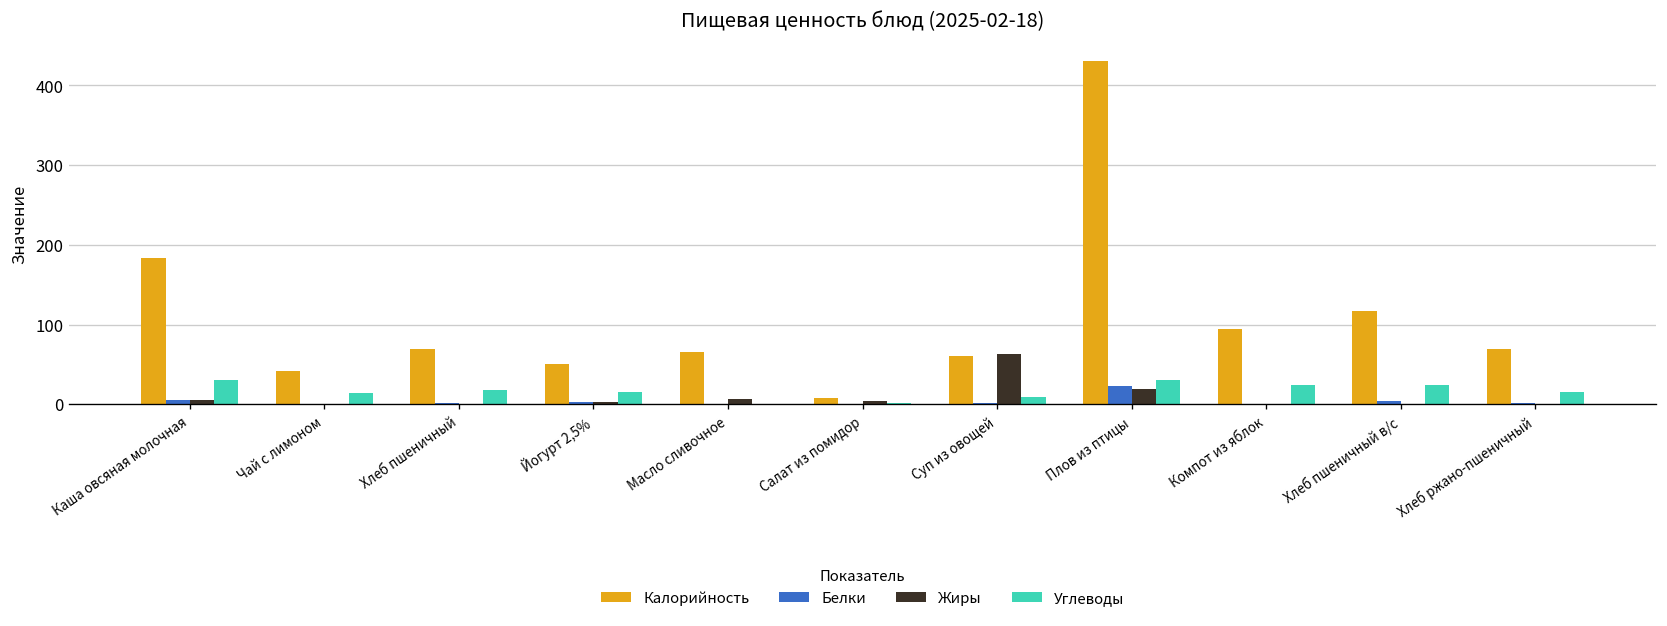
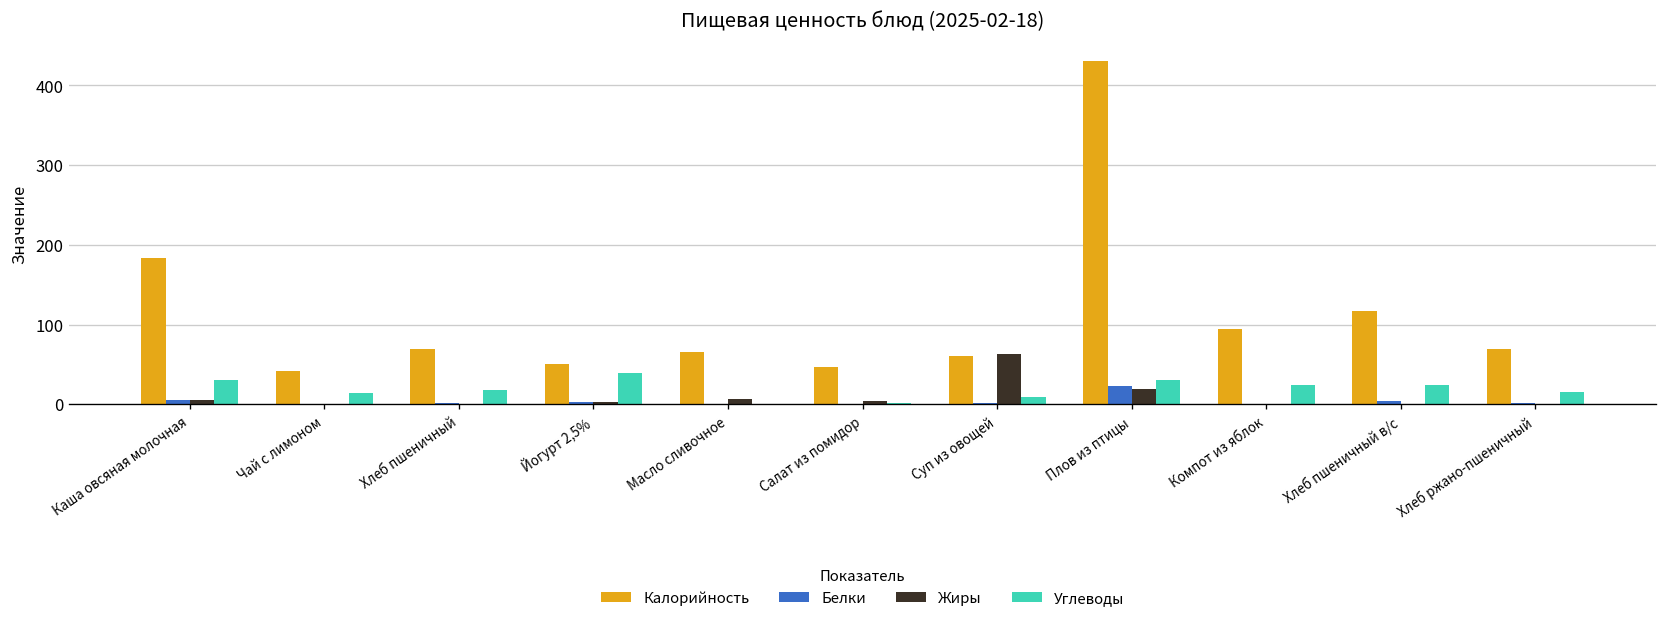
  {
    "Калорийность": {
      "Каша овсяная молочная": 180,
      "Чай с лимоном": 40,
      "Хлеб пшеничный": 70,
      "Йогурт 2,5%": 50,
      "Масло сливочное": 70,
-     "Салат из помидор": 10,
+     "Салат из помидор": 50,
      "Суп из овощей": 60,
      "Плов из птицы": 430,
      "Компот из яблок": 90,
      "Хлеб пшеничный в/с": 120,
      "Хлеб ржано-пшеничный": 70
    },
    "Белки": {
      "Каша овсяная молочная": 10,
      "Чай с лимоном": 0,
      "Масло сливочное": 0,
      "Плов из птицы": 20,
      "Хлеб пшеничный в/с": 0
    },
    "Жиры": {
      "Каша овсяная молочная": 10,
      "Чай с лимоном": 0,
      "Хлеб пшеничный": 0,
      "Масло сливочное": 10,
      "Суп из овощей": 60,
      "Плов из птицы": 20,
      "Компот из яблок": 0
    },
    "Углеводы": {
      "Каша овсяная молочная": 30,
      "Чай с лимоном": 10,
      "Хлеб пшеничный": 20,
-     "Йогурт 2,5%": 20,
+     "Йогурт 2,5%": 40,
      "Масло сливочное": 0,
      "Суп из овощей": 10,
      "Плов из птицы": 30,
      "Компот из яблок": 20,
      "Хлеб пшеничный в/с": 20,
      "Хлеб ржано-пшеничный": 10
    }
  }
